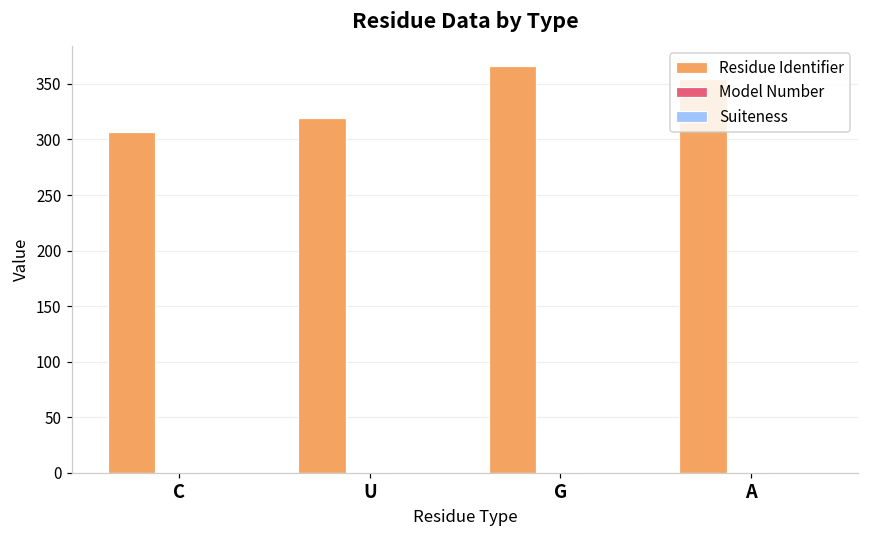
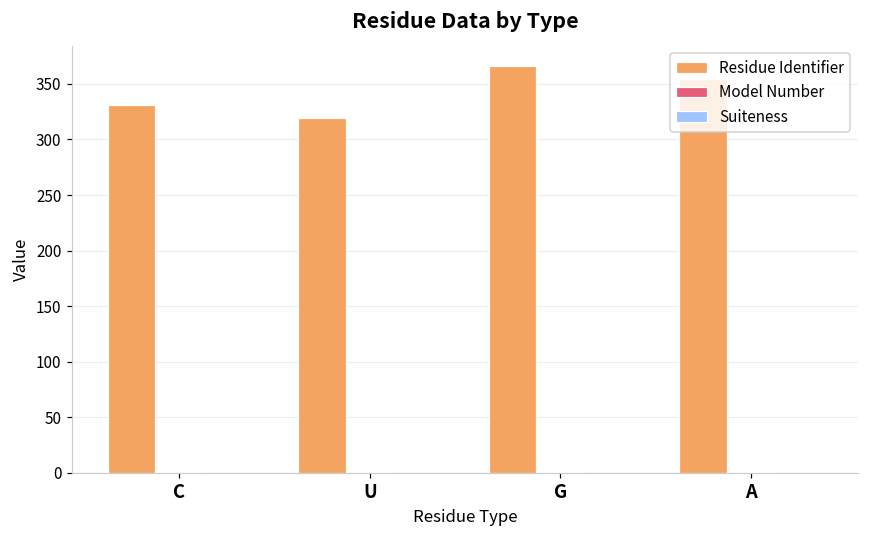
  {
    "Residue Identifier": {
-     "C": 307,
+     "C": 331,
      "U": 319,
      "G": 366
    },
    "Suiteness": {
      "C": 0,
      "U": 0,
      "G": 0,
      "A": 0
    }
  }
